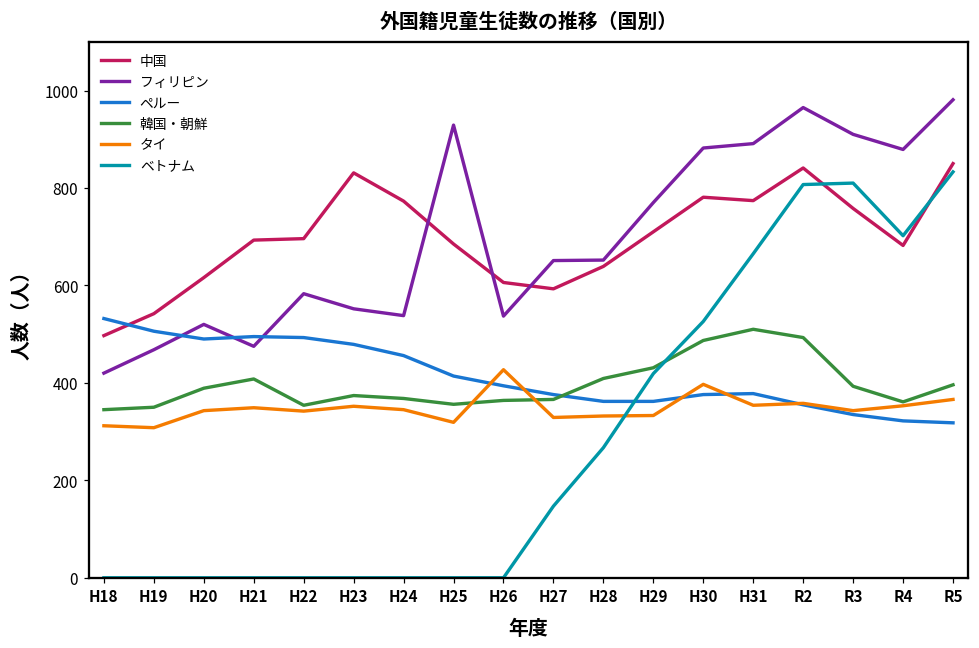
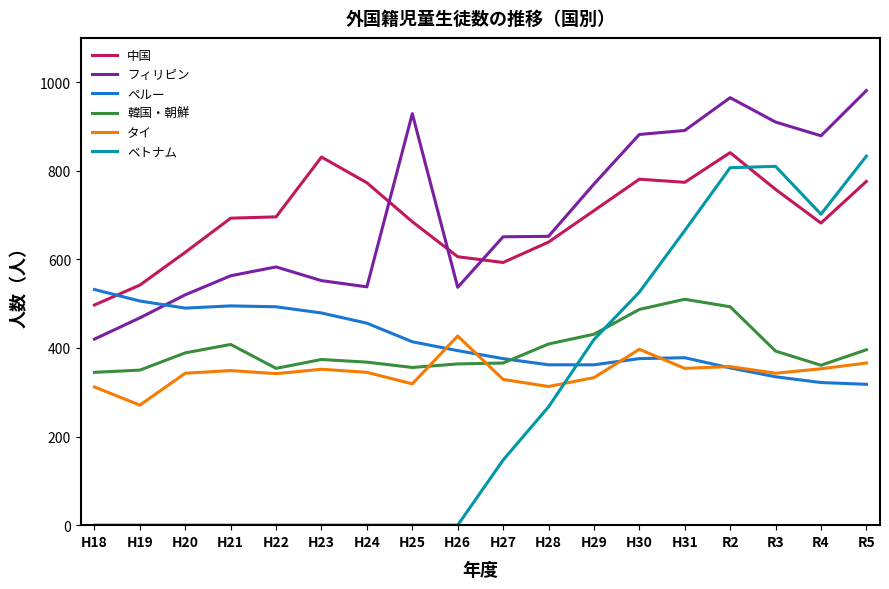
  {
    "中国": {
      "H18": 500,
      "H19": 540,
      "H20": 620,
      "H21": 690,
      "H22": 700,
      "H23": 830,
      "H24": 770,
      "H25": 690,
      "H26": 610,
      "H27": 590,
      "H28": 640,
      "H29": 710,
      "H30": 780,
      "H31": 770,
      "R2": 840,
      "R3": 760,
      "R4": 680,
-     "R5": 850
+     "R5": 780
    },
    "フィリピン": {
      "H18": 420,
      "H19": 470,
      "H20": 520,
-     "H21": 480,
+     "H21": 560,
      "H22": 580,
      "H23": 550,
      "H24": 540,
      "H25": 930,
      "H26": 540,
      "H27": 650,
      "H28": 650,
      "H29": 770,
      "H30": 880,
      "H31": 890,
      "R2": 970,
      "R3": 910,
      "R4": 880,
      "R5": 980
    },
    "韓国・朝鮮": {
      "H18": 350,
      "H19": 350,
      "H20": 390,
      "H21": 410,
      "H22": 350,
      "H23": 370,
      "H24": 370,
      "H25": 360,
      "H26": 360,
      "H27": 370,
      "H28": 410,
      "H29": 430,
      "H30": 490,
      "H31": 510,
      "R2": 490,
      "R3": 390,
      "R4": 360,
      "R5": 400
    },
    "タイ": {
      "H18": 310,
-     "H19": 310,
+     "H19": 270,
      "H20": 340,
      "H21": 350,
      "H22": 340,
      "H23": 350,
      "H24": 350,
      "H25": 320,
      "H26": 430,
      "H27": 330,
-     "H28": 330,
+     "H28": 310,
      "H29": 330,
      "H30": 400,
      "H31": 350,
      "R3": 340,
      "R4": 350,
      "R5": 370
    }
  }
